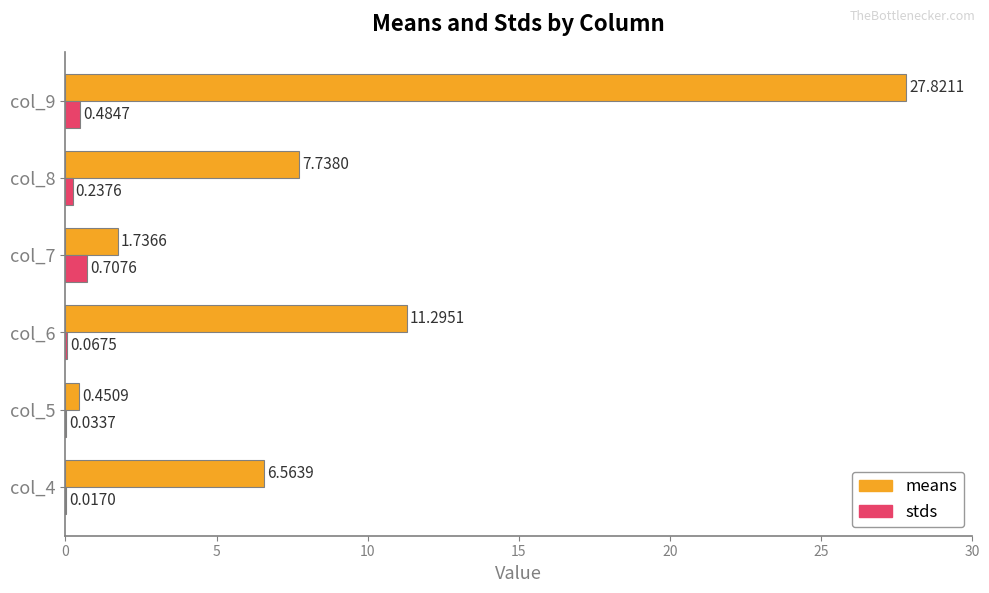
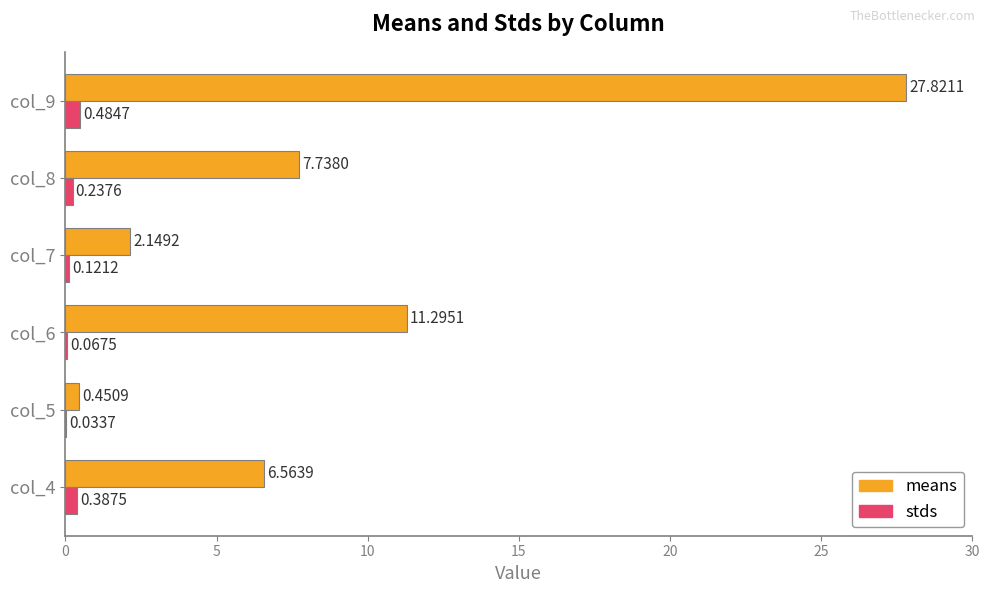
  {
    "means": {
      "col_9": 27.8211,
      "col_8": 7.7380,
-     "col_7": 1.7366,
+     "col_7": 2.1492,
      "col_6": 11.2951,
      "col_5": 0.4509,
      "col_4": 6.5639
    },
    "stds": {
      "col_9": 0.4847,
      "col_8": 0.2376,
-     "col_7": 0.7076,
+     "col_7": 0.1212,
      "col_6": 0.0675,
      "col_5": 0.0337,
-     "col_4": 0.0170
+     "col_4": 0.3875
    }
  }
